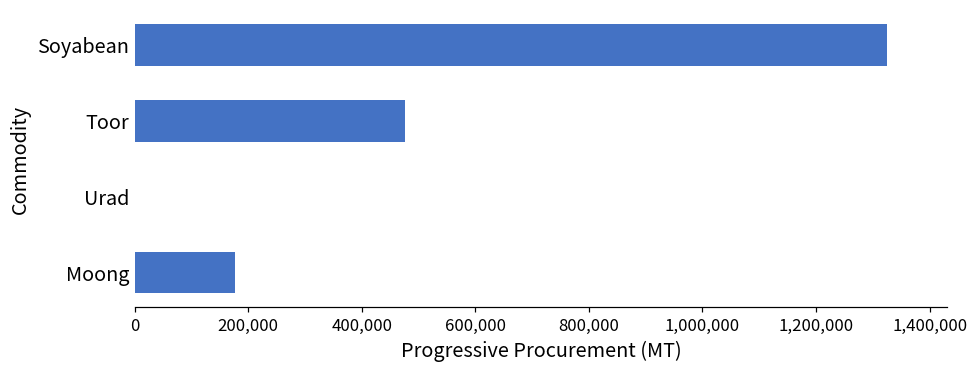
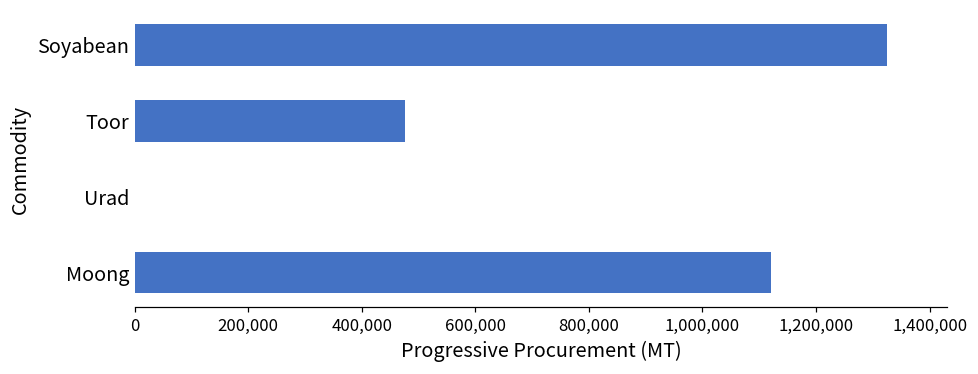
  {
    "Soyabean": "1,330,000",
    "Toor": "480,000",
-   "Moong": "180,000"
+   "Moong": "1,120,000"
  }
